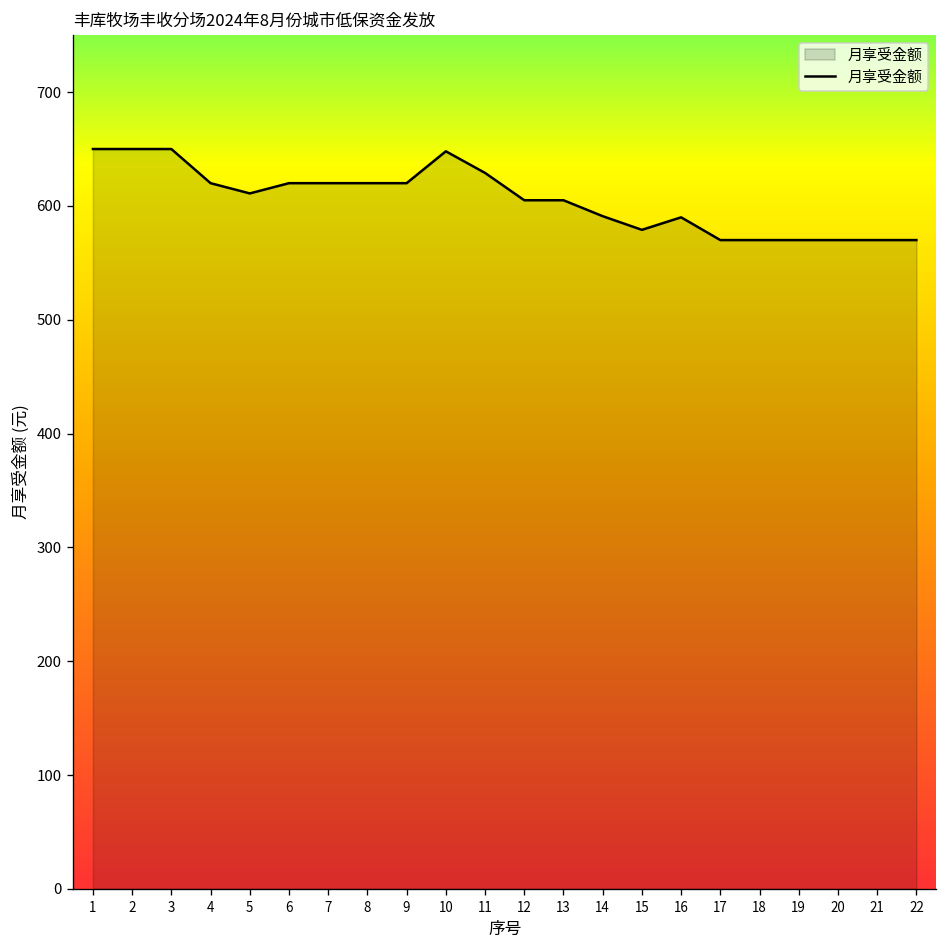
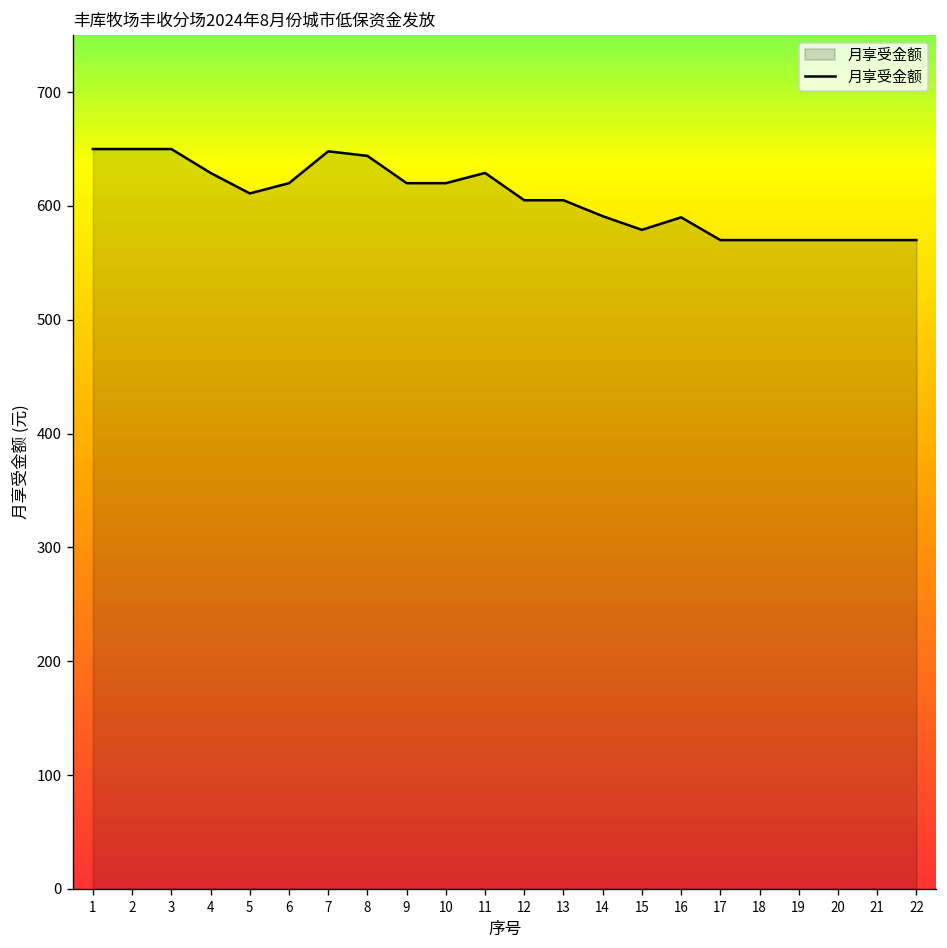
  {
    "1": 650,
    "2": 650,
    "3": 650,
-   "4": 620,
+   "4": 630,
    "5": 610,
    "6": 620,
-   "7": 620,
-   "8": 620,
+   "7": 650,
+   "8": 640,
    "9": 620,
-   "10": 650,
+   "10": 620,
    "11": 630,
    "12": 610,
    "13": 610,
    "14": 590,
    "15": 580,
    "16": 590,
    "17": 570,
    "18": 570,
    "19": 570,
    "20": 570,
    "21": 570,
    "22": 570
  }
